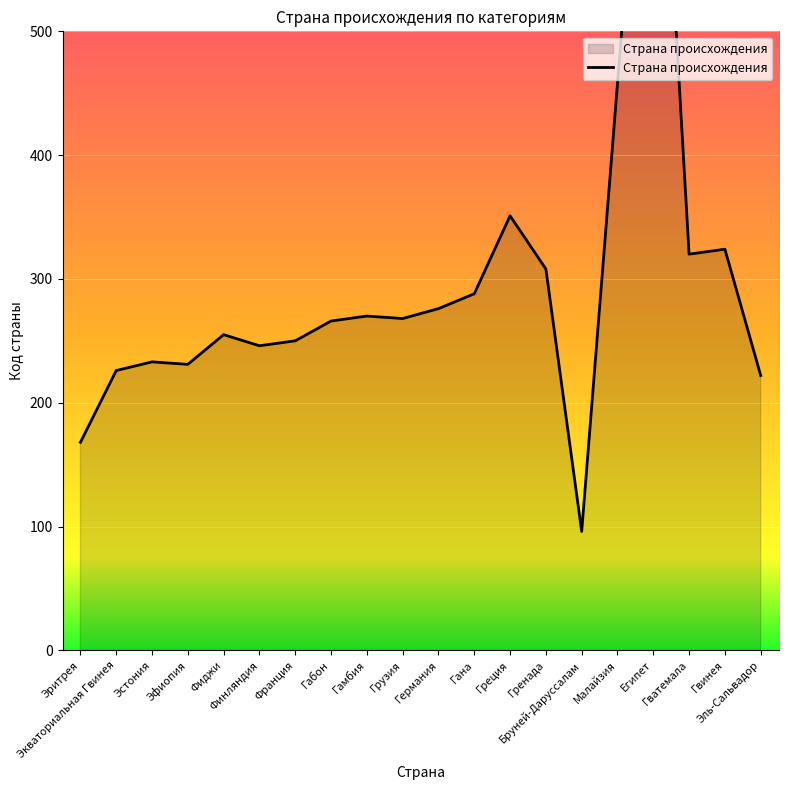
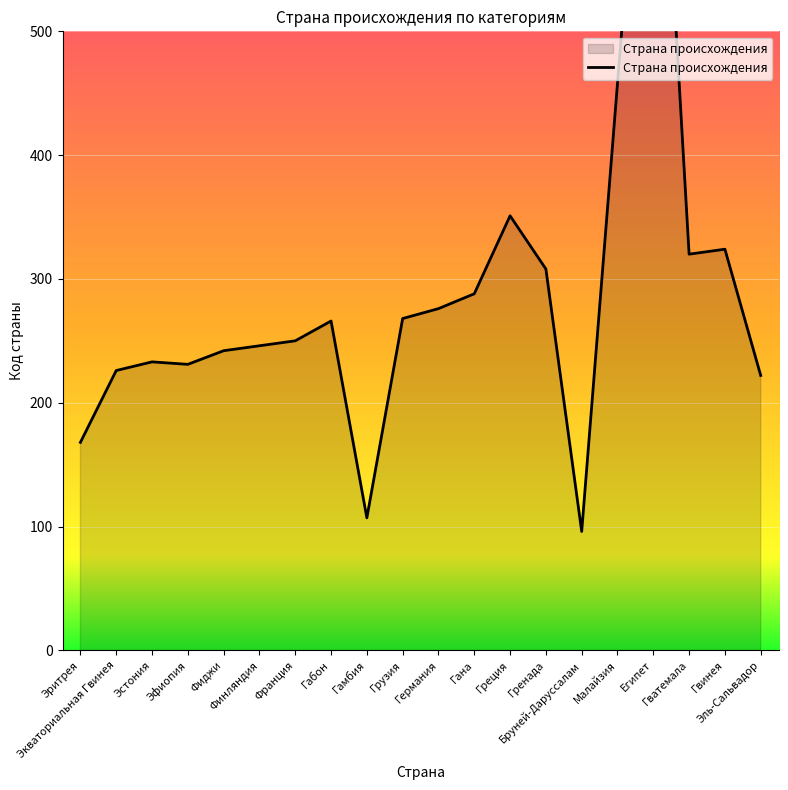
  {
    "Эритрея": 168,
    "Экваториальная Гвинея": 226,
    "Эстония": 233,
    "Эфиопия": 231,
-   "Фиджи": 255,
+   "Фиджи": 242,
    "Финляндия": 246,
    "Франция": 250,
    "Габон": 266,
-   "Гамбия": 270,
+   "Гамбия": 107,
    "Грузия": 268,
    "Германия": 276,
    "Гана": 288,
    "Греция": 351,
    "Гренада": 308,
    "Бруней-Даруссалам": 96,
    "Малайзия": 458,
    "Гватемала": 320,
    "Гвинея": 324,
    "Эль-Сальвадор": 222
  }
